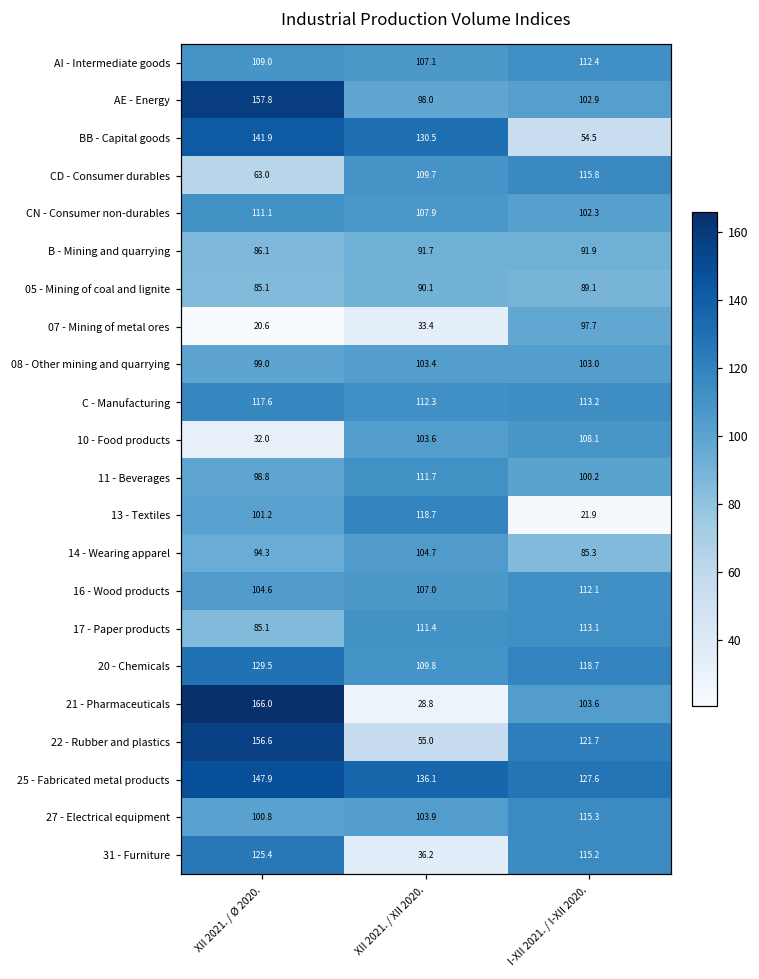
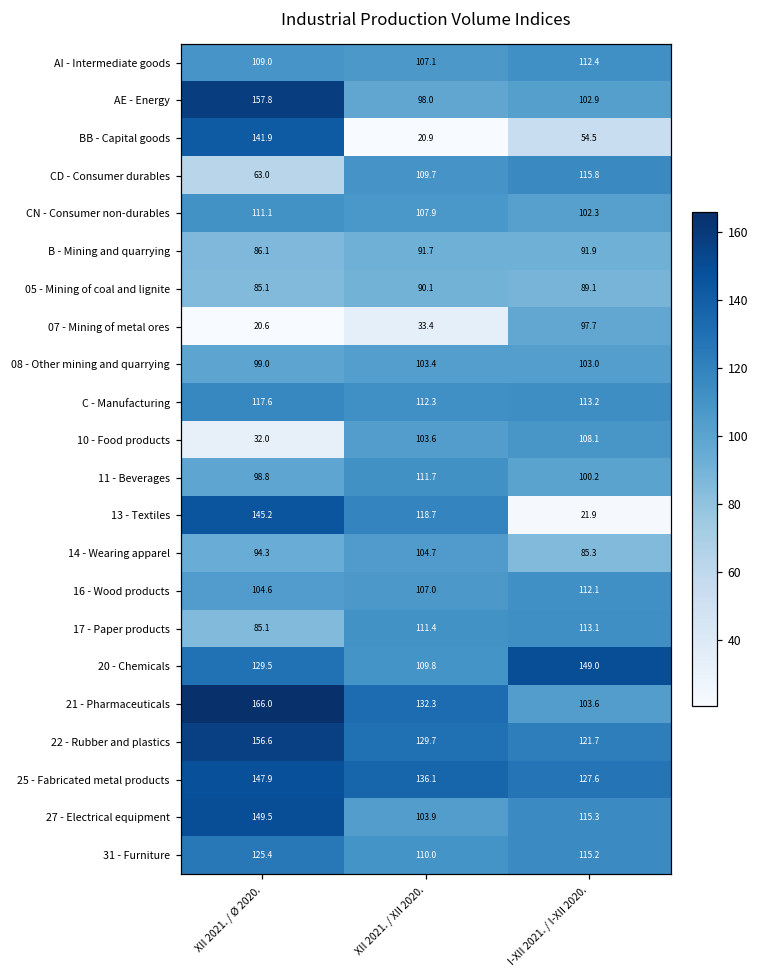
  {
    "AI - Intermediate goods": {
      "XII 2021. / Ø 2020.": 109.0,
      "XII 2021. / XII 2020.": 107.1,
      "I-XII 2021. / I-XII 2020.": 112.4
    },
    "AE - Energy": {
      "XII 2021. / Ø 2020.": 157.8,
      "XII 2021. / XII 2020.": 98.0,
      "I-XII 2021. / I-XII 2020.": 102.9
    },
    "BB - Capital goods": {
      "XII 2021. / Ø 2020.": 141.9,
-     "XII 2021. / XII 2020.": 130.5,
+     "XII 2021. / XII 2020.": 20.9,
      "I-XII 2021. / I-XII 2020.": 54.5
    },
    "CD - Consumer durables": {
      "XII 2021. / Ø 2020.": 63.0,
      "XII 2021. / XII 2020.": 109.7,
      "I-XII 2021. / I-XII 2020.": 115.8
    },
    "CN - Consumer non-durables": {
      "XII 2021. / Ø 2020.": 111.1,
      "XII 2021. / XII 2020.": 107.9,
      "I-XII 2021. / I-XII 2020.": 102.3
    },
    "B - Mining and quarrying": {
      "XII 2021. / Ø 2020.": 86.1,
      "XII 2021. / XII 2020.": 91.7,
      "I-XII 2021. / I-XII 2020.": 91.9
    },
    "05 - Mining of coal and lignite": {
      "XII 2021. / Ø 2020.": 85.1,
      "XII 2021. / XII 2020.": 90.1,
      "I-XII 2021. / I-XII 2020.": 89.1
    },
    "07 - Mining of metal ores": {
      "XII 2021. / Ø 2020.": 20.6,
      "XII 2021. / XII 2020.": 33.4,
      "I-XII 2021. / I-XII 2020.": 97.7
    },
    "08 - Other mining and quarrying": {
      "XII 2021. / Ø 2020.": 99.0,
      "XII 2021. / XII 2020.": 103.4,
      "I-XII 2021. / I-XII 2020.": 103.0
    },
    "C - Manufacturing": {
      "XII 2021. / Ø 2020.": 117.6,
      "XII 2021. / XII 2020.": 112.3,
      "I-XII 2021. / I-XII 2020.": 113.2
    },
    "10 - Food products": {
      "XII 2021. / Ø 2020.": 32.0,
      "XII 2021. / XII 2020.": 103.6,
      "I-XII 2021. / I-XII 2020.": 108.1
    },
    "11 - Beverages": {
      "XII 2021. / Ø 2020.": 98.8,
      "XII 2021. / XII 2020.": 111.7,
      "I-XII 2021. / I-XII 2020.": 100.2
    },
    "13 - Textiles": {
-     "XII 2021. / Ø 2020.": 101.2,
+     "XII 2021. / Ø 2020.": 145.2,
      "XII 2021. / XII 2020.": 118.7,
      "I-XII 2021. / I-XII 2020.": 21.9
    },
    "14 - Wearing apparel": {
      "XII 2021. / Ø 2020.": 94.3,
      "XII 2021. / XII 2020.": 104.7,
      "I-XII 2021. / I-XII 2020.": 85.3
    },
    "16 - Wood products": {
      "XII 2021. / Ø 2020.": 104.6,
      "XII 2021. / XII 2020.": 107.0,
      "I-XII 2021. / I-XII 2020.": 112.1
    },
    "17 - Paper products": {
      "XII 2021. / Ø 2020.": 85.1,
      "XII 2021. / XII 2020.": 111.4,
      "I-XII 2021. / I-XII 2020.": 113.1
    },
    "20 - Chemicals": {
      "XII 2021. / Ø 2020.": 129.5,
      "XII 2021. / XII 2020.": 109.8,
-     "I-XII 2021. / I-XII 2020.": 118.7
+     "I-XII 2021. / I-XII 2020.": 149.0
    },
    "21 - Pharmaceuticals": {
      "XII 2021. / Ø 2020.": 166.0,
-     "XII 2021. / XII 2020.": 28.8,
+     "XII 2021. / XII 2020.": 132.3,
      "I-XII 2021. / I-XII 2020.": 103.6
    },
    "22 - Rubber and plastics": {
      "XII 2021. / Ø 2020.": 156.6,
-     "XII 2021. / XII 2020.": 55.0,
+     "XII 2021. / XII 2020.": 129.7,
      "I-XII 2021. / I-XII 2020.": 121.7
    },
    "25 - Fabricated metal products": {
      "XII 2021. / Ø 2020.": 147.9,
      "XII 2021. / XII 2020.": 136.1,
      "I-XII 2021. / I-XII 2020.": 127.6
    },
    "27 - Electrical equipment": {
-     "XII 2021. / Ø 2020.": 100.8,
+     "XII 2021. / Ø 2020.": 149.5,
      "XII 2021. / XII 2020.": 103.9,
      "I-XII 2021. / I-XII 2020.": 115.3
    },
    "31 - Furniture": {
      "XII 2021. / Ø 2020.": 125.4,
-     "XII 2021. / XII 2020.": 36.2,
+     "XII 2021. / XII 2020.": 110.0,
      "I-XII 2021. / I-XII 2020.": 115.2
    }
  }
